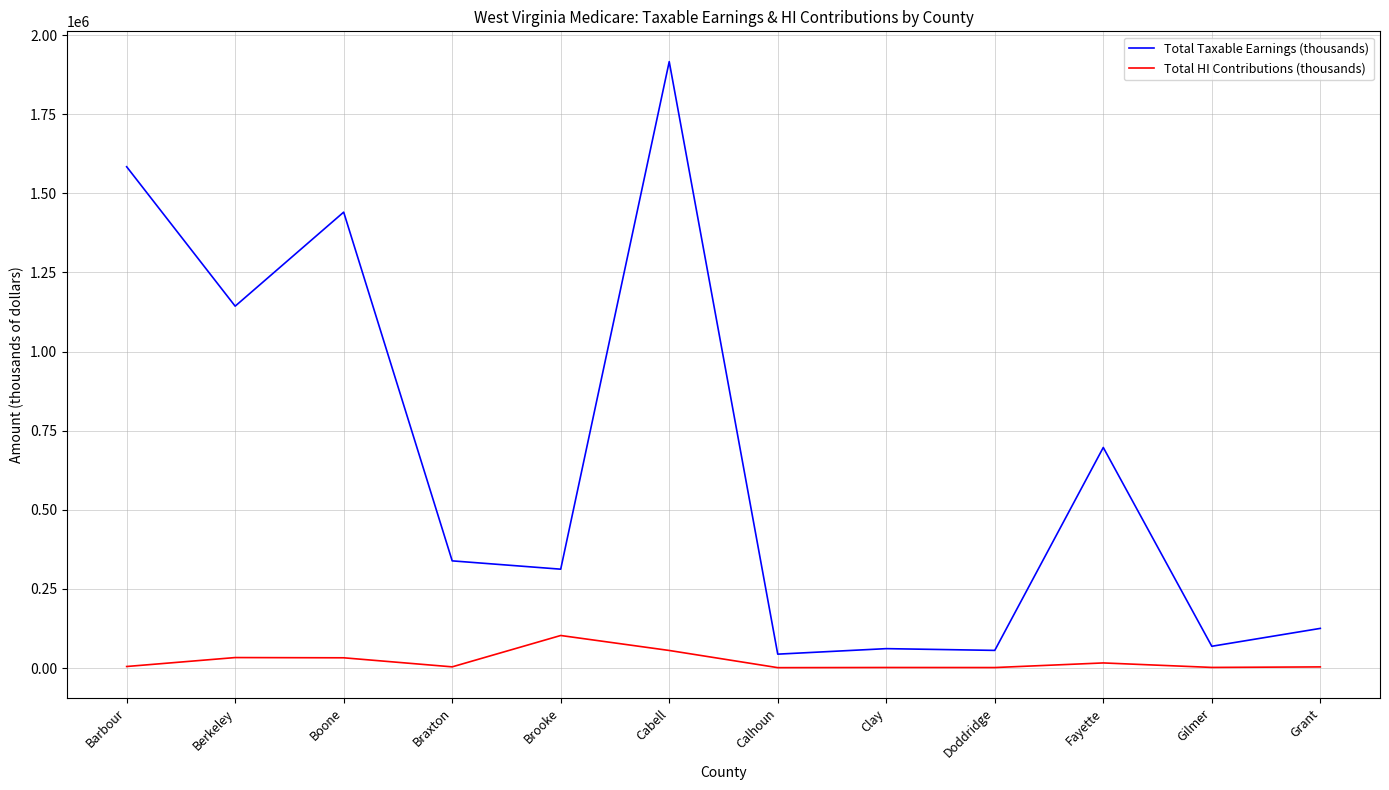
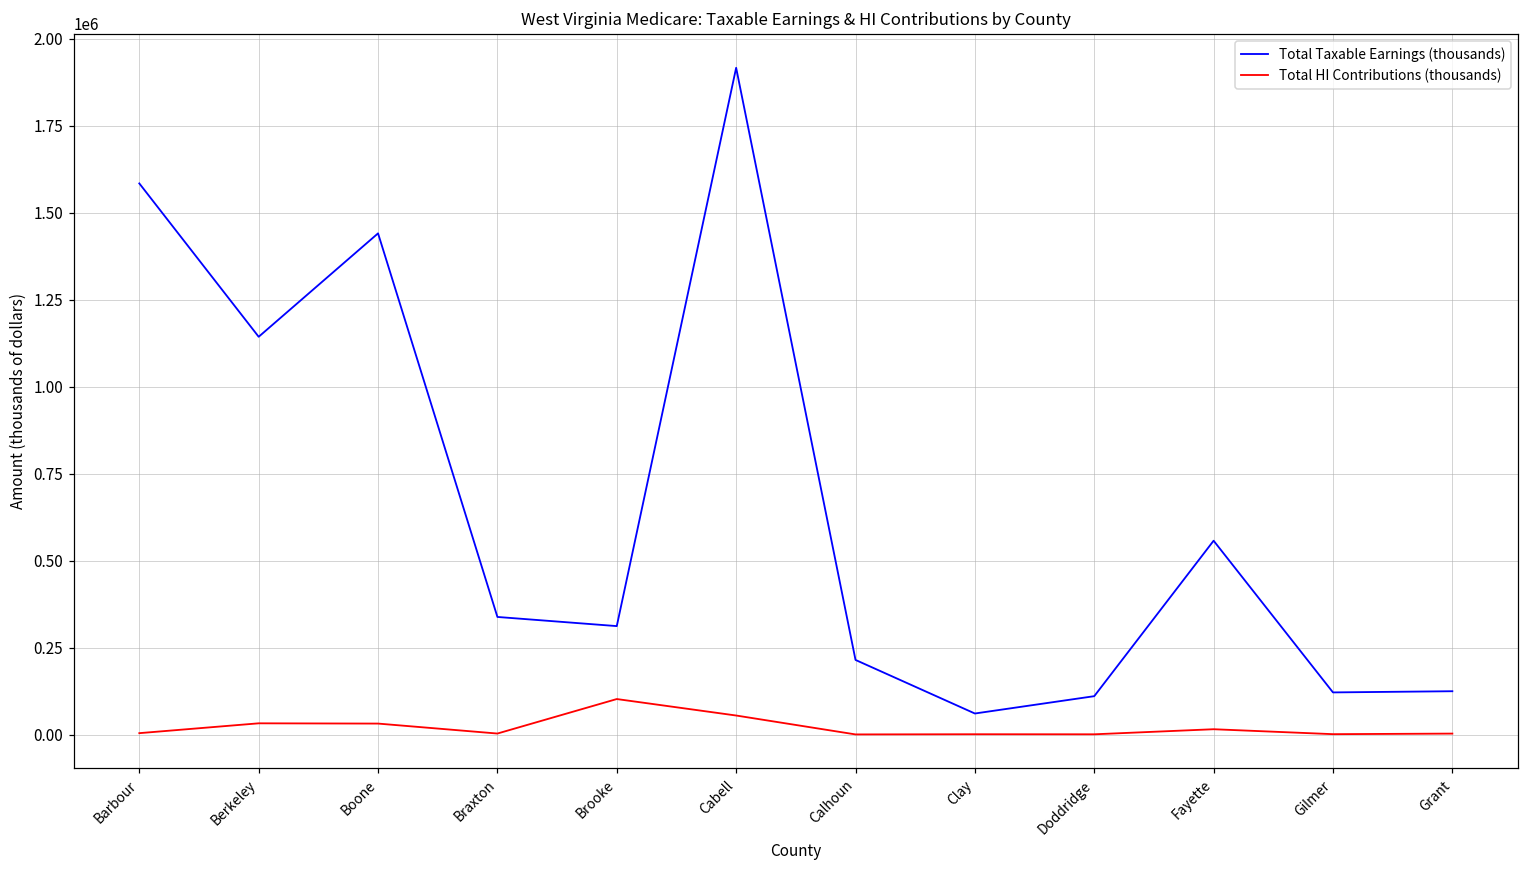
  {
    "Total Taxable Earnings (thousands)": {
      "Barbour": 1580000,
      "Berkeley": 1140000,
      "Boone": 1440000,
      "Braxton": 340000,
      "Brooke": 310000,
      "Cabell": 1920000,
-     "Calhoun": 40000,
+     "Calhoun": 220000,
      "Clay": 60000,
-     "Doddridge": 60000,
-     "Fayette": 700000,
-     "Gilmer": 70000,
+     "Doddridge": 110000,
+     "Fayette": 560000,
+     "Gilmer": 120000,
      "Grant": 130000
    },
    "Total HI Contributions (thousands)": {
      "Barbour": 0,
      "Berkeley": 30000,
      "Boone": 30000,
      "Braxton": 0,
      "Brooke": 100000,
      "Cabell": 60000,
      "Calhoun": 0,
      "Clay": 0,
      "Doddridge": 0,
      "Fayette": 20000,
      "Gilmer": 0,
      "Grant": 0
    }
  }
